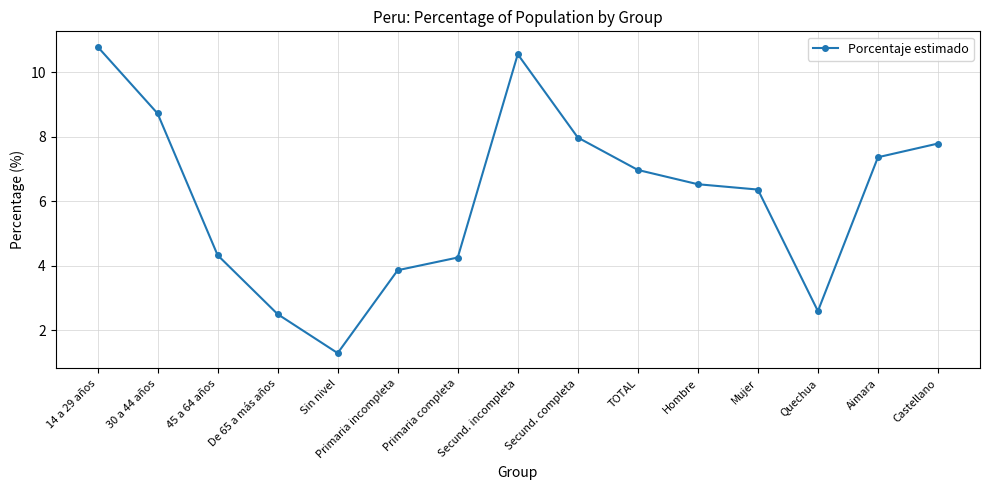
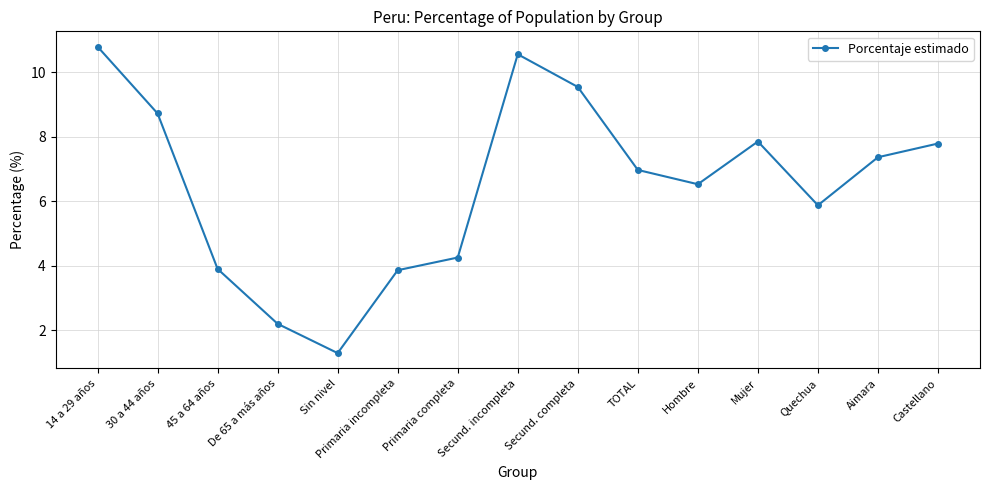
  {
    "14 a 29 años": 10.8,
    "30 a 44 años": 8.7,
-   "45 a 64 años": 4.3,
-   "De 65 a más años": 2.5,
+   "45 a 64 años": 3.9,
+   "De 65 a más años": 2.2,
    "Sin nivel": 1.3,
    "Primaria incompleta": 3.9,
    "Primaria completa": 4.3,
    "Secund. incompleta": 10.6,
-   "Secund. completa": 8.0,
+   "Secund. completa": 9.5,
    "TOTAL": 7.0,
    "Hombre": 6.5,
-   "Mujer": 6.4,
-   "Quechua": 2.6,
+   "Mujer": 7.9,
+   "Quechua": 5.9,
    "Aimara": 7.4,
    "Castellano": 7.8
  }
